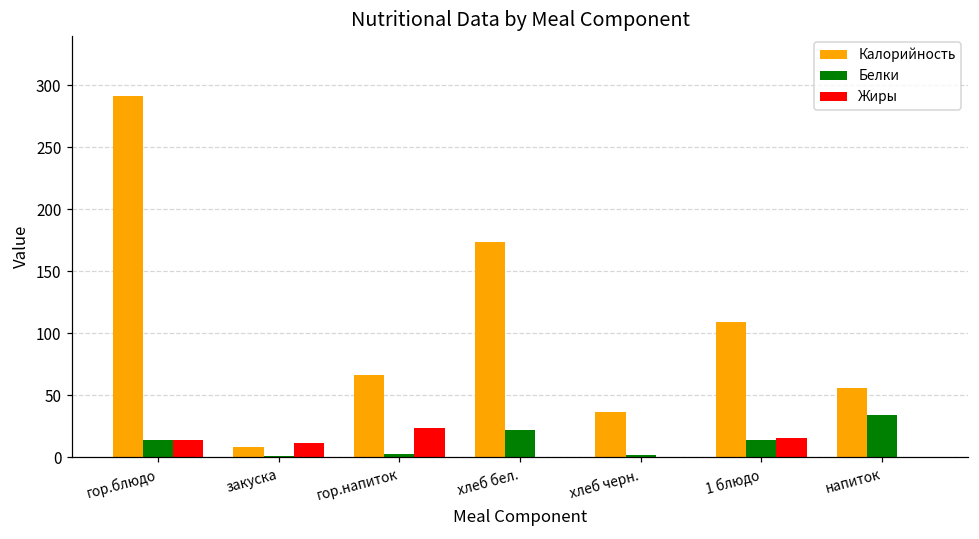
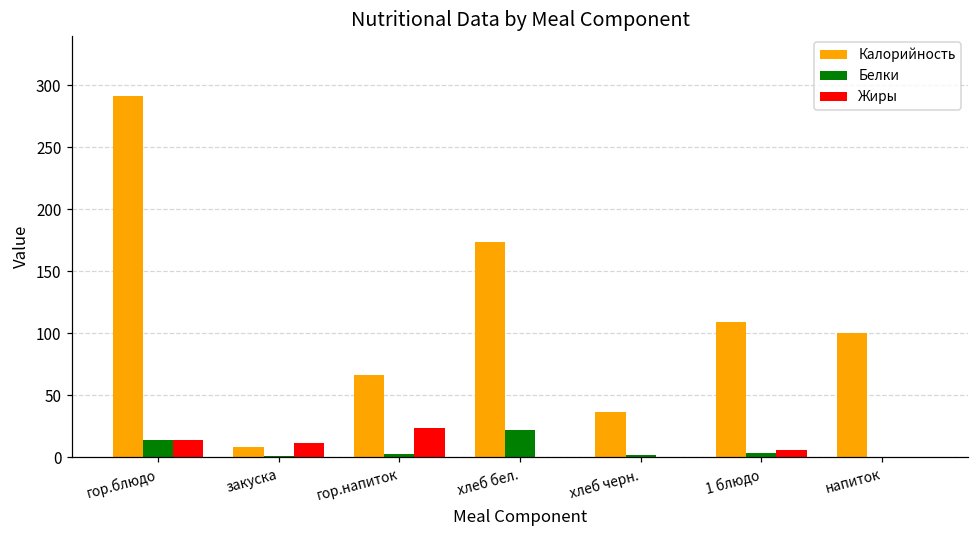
  {
    "Калорийность": {
      "гор.блюдо": 291,
      "закуска": 8,
      "гор.напиток": 66,
      "хлеб бел.": 174,
      "хлеб черн.": 36,
      "1 блюдо": 109,
-     "напиток": 56
+     "напиток": 100
    },
    "Белки": {
      "гор.блюдо": 14,
      "гор.напиток": 3,
      "хлеб бел.": 22,
-     "1 блюдо": 14,
-     "напиток": 34
+     "1 блюдо": 3,
+     "напиток": 0
    },
    "Жиры": {
      "гор.блюдо": 14,
      "закуска": 11,
      "гор.напиток": 24,
-     "1 блюдо": 15,
+     "1 блюдо": 6,
      "напиток": 0
    }
  }
